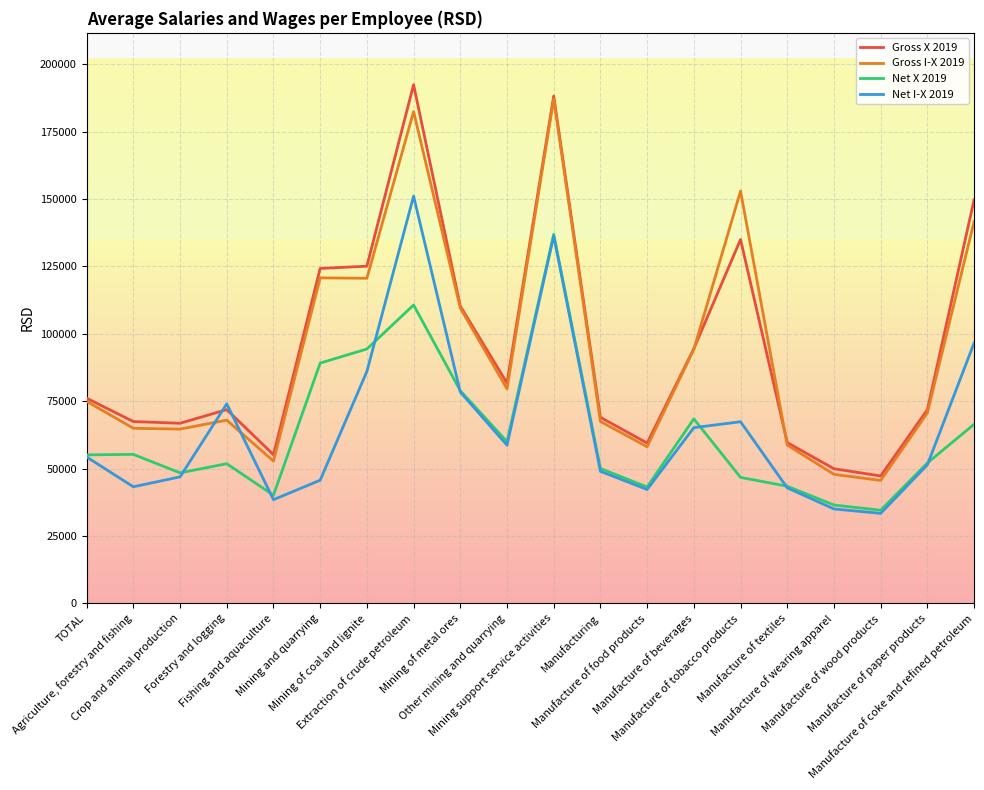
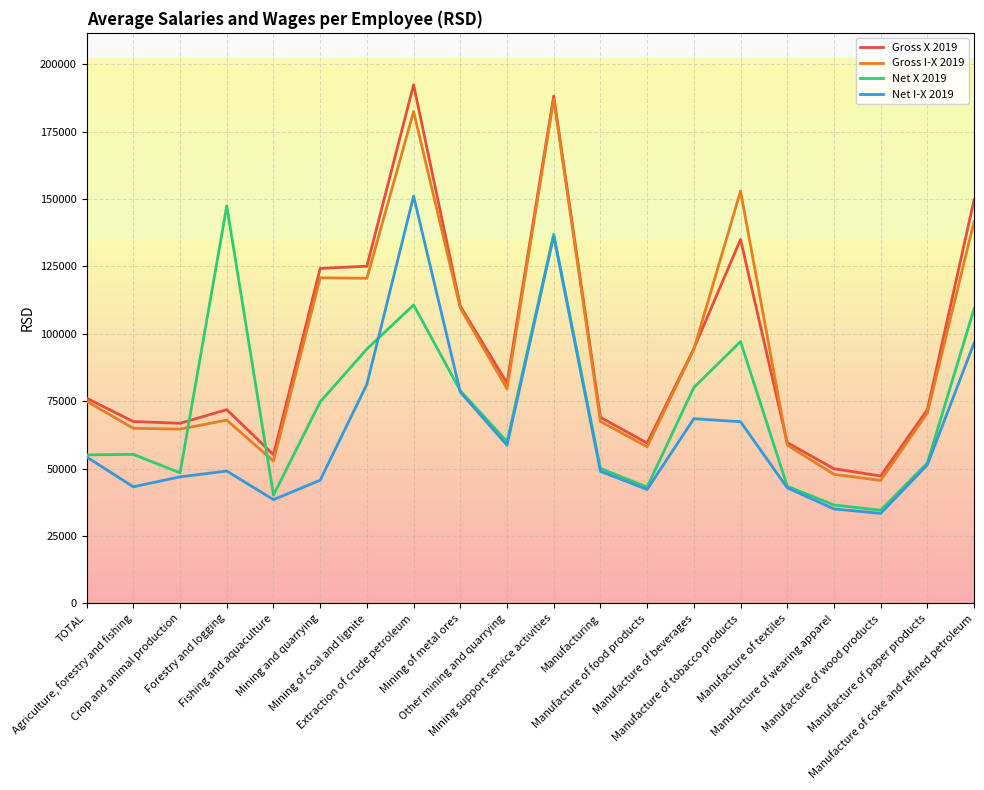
  {
    "Net X 2019": {
      "Agriculture, forestry and fishing": 55000,
      "Crop and animal production": 48000,
-     "Forestry and logging": 52000,
+     "Forestry and logging": 147000,
      "Fishing and aquaculture": 40000,
-     "Mining and quarrying": 89000,
+     "Mining and quarrying": 75000,
      "Mining of coal and lignite": 94000,
      "Extraction of crude petroleum": 111000,
      "Other mining and quarrying": 60000,
      "Manufacturing": 50000,
-     "Manufacture of beverages": 68000,
-     "Manufacture of tobacco products": 47000,
+     "Manufacture of beverages": 80000,
+     "Manufacture of tobacco products": 97000,
      "Manufacture of wearing apparel": 36000,
      "Manufacture of wood products": 35000,
-     "Manufacture of coke and refined petroleum": 66000
+     "Manufacture of coke and refined petroleum": 109000
    },
    "Net I-X 2019": {
      "Agriculture, forestry and fishing": 43000,
      "Crop and animal production": 47000,
-     "Forestry and logging": 74000,
+     "Forestry and logging": 49000,
      "Fishing and aquaculture": 38000,
      "Mining and quarrying": 46000,
-     "Mining of coal and lignite": 86000,
+     "Mining of coal and lignite": 81000,
      "Extraction of crude petroleum": 151000,
      "Other mining and quarrying": 59000,
      "Manufacturing": 49000,
-     "Manufacture of beverages": 65000,
+     "Manufacture of beverages": 68000,
      "Manufacture of tobacco products": 67000,
      "Manufacture of wearing apparel": 35000,
      "Manufacture of wood products": 33000,
      "Manufacture of coke and refined petroleum": 97000
    }
  }
